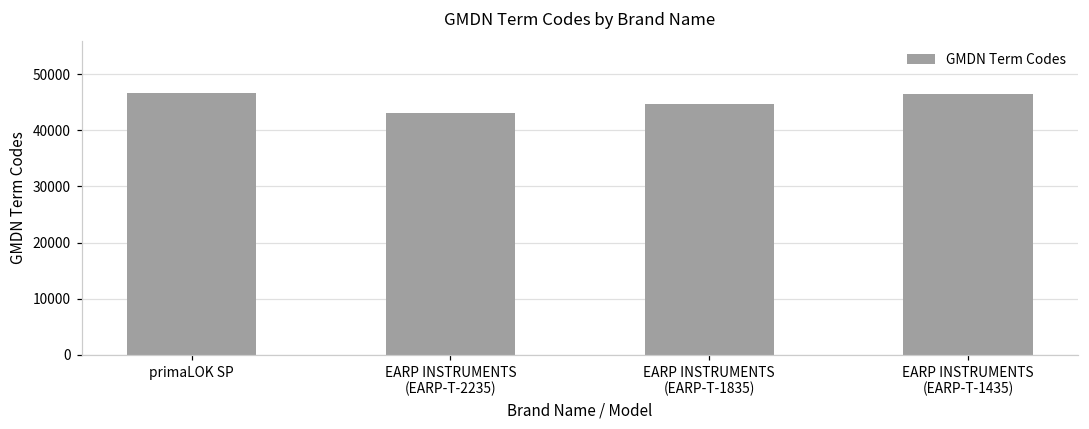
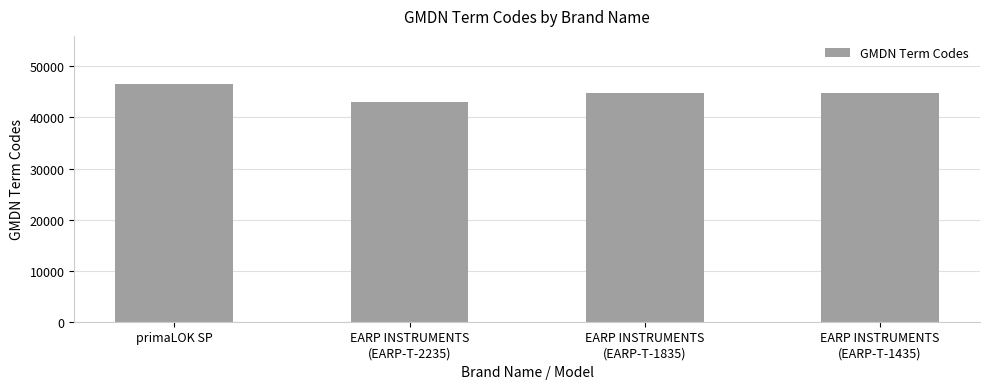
  {
    "primaLOK SP": 47000,
    "EARP INSTRUMENTS (EARP-T-2235)": 43000,
    "EARP INSTRUMENTS (EARP-T-1835)": 45000,
-   "EARP INSTRUMENTS (EARP-T-1435)": 46000
+   "EARP INSTRUMENTS (EARP-T-1435)": 45000
  }
